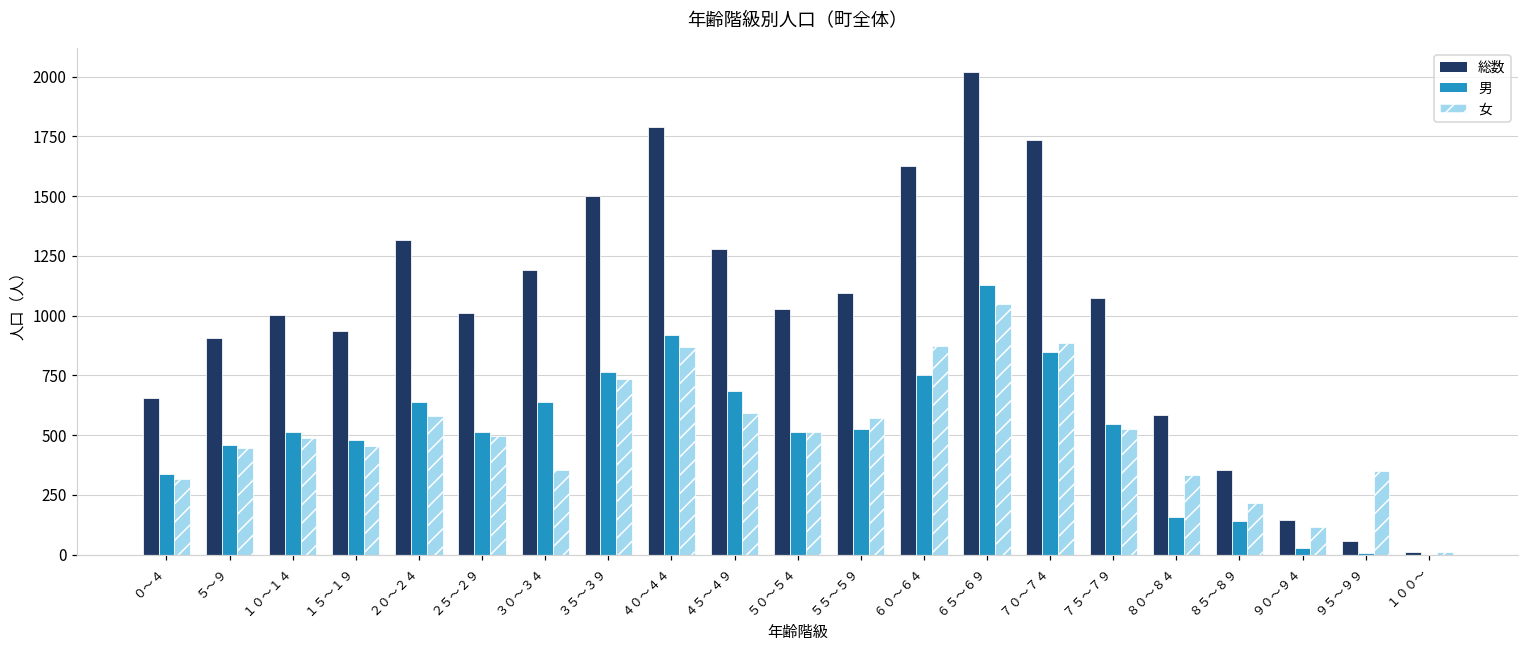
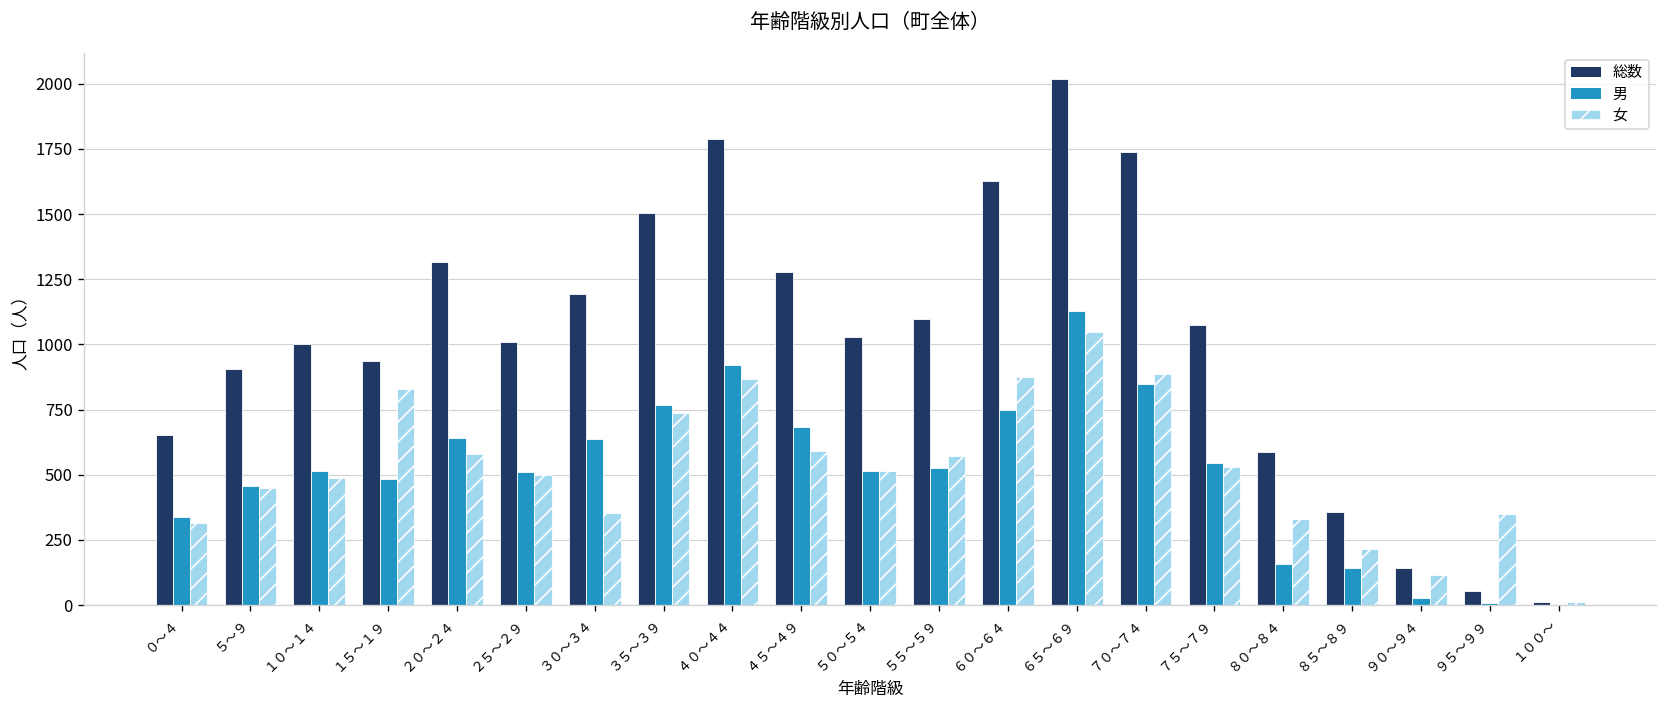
  {
    "総数": {
      "０～４": 650,
      "５～９": 910,
      "１０～１４": 1000,
      "１５～１９": 940,
      "２０～２４": 1320,
      "２５～２９": 1010,
      "３０～３４": 1190,
      "３５～３９": 1500,
      "４０～４４": 1790,
      "４５～４９": 1280,
      "５０～５４": 1030,
      "５５～５９": 1100,
      "６０～６４": 1630,
      "６５～６９": 2020,
      "７０～７４": 1740,
      "７５～７９": 1080,
      "８０～８４": 590,
      "８５～８９": 360,
      "９０～９４": 140,
      "９５～９９": 60,
      "１００～": 10
    },
    "男": {
      "０～４": 340,
      "５～９": 460,
      "１０～１４": 520,
      "１５～１９": 480,
      "２０～２４": 640,
      "２５～２９": 510,
      "３０～３４": 640,
      "３５～３９": 770,
      "４０～４４": 920,
      "４５～４９": 680,
      "５０～５４": 510,
      "５５～５９": 530,
      "６０～６４": 750,
      "６５～６９": 1130,
      "７０～７４": 850,
      "７５～７９": 550,
      "８０～８４": 160,
      "８５～８９": 140,
      "９０～９４": 30
    },
    "女": {
      "０～４": 320,
      "５～９": 450,
      "１０～１４": 490,
-     "１５～１９": 460,
+     "１５～１９": 830,
      "２０～２４": 580,
      "２５～２９": 500,
      "３０～３４": 350,
      "３５～３９": 740,
      "４０～４４": 870,
      "４５～４９": 590,
      "５０～５４": 520,
      "５５～５９": 570,
      "６０～６４": 880,
      "６５～６９": 1050,
      "７０～７４": 890,
      "７５～７９": 530,
      "８０～８４": 330,
      "８５～８９": 220,
      "９０～９４": 120,
      "９５～９９": 350
    }
  }
